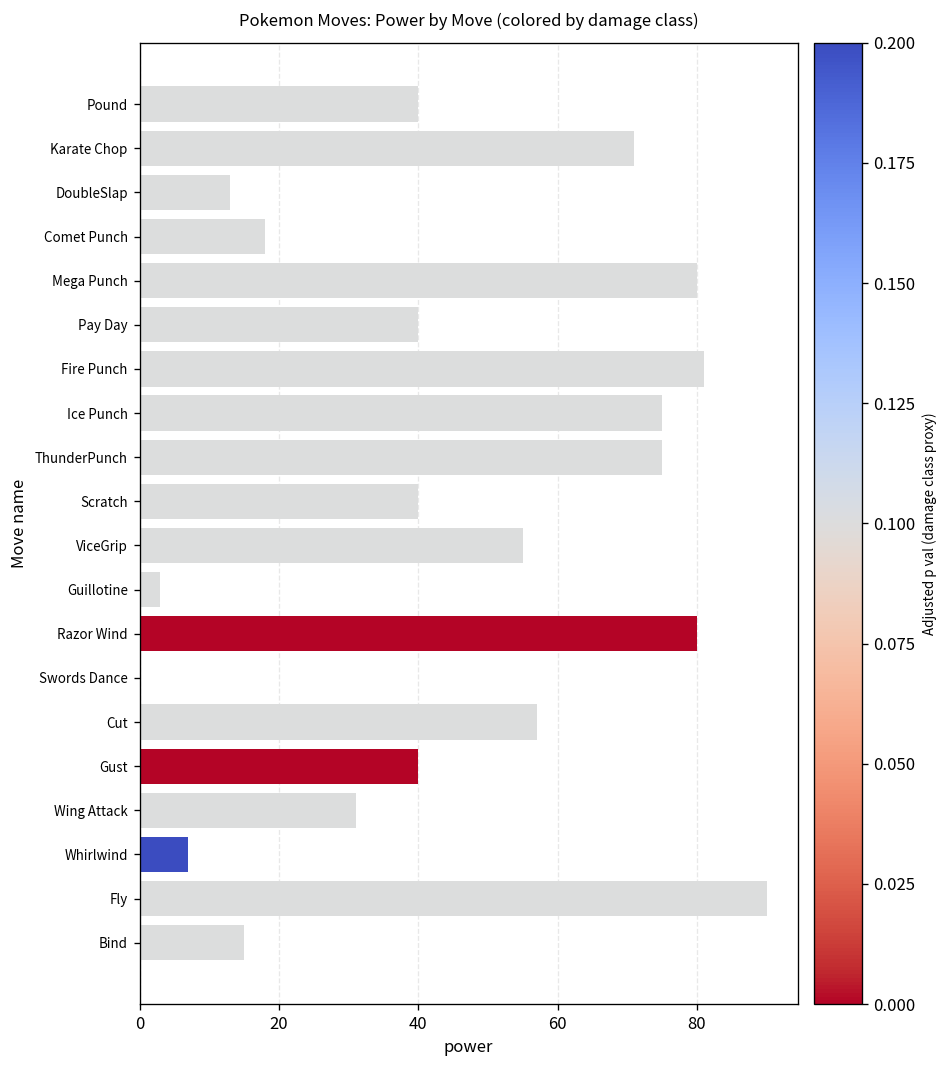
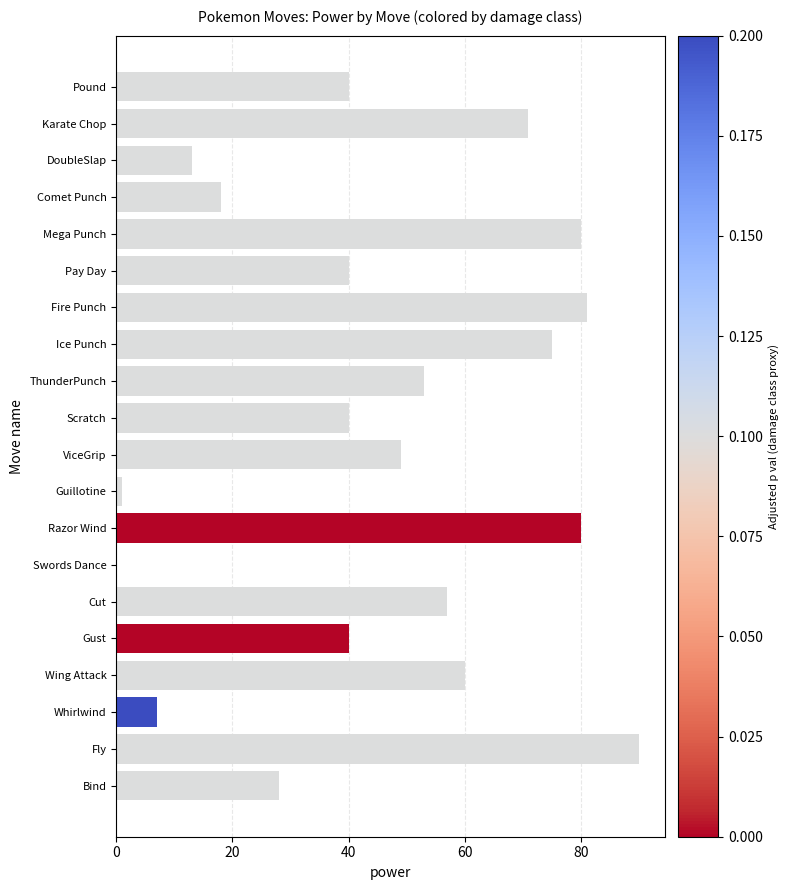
  {
    "Pound": 40,
    "Karate Chop": 71,
    "DoubleSlap": 13,
    "Comet Punch": 18,
    "Mega Punch": 80,
    "Pay Day": 40,
    "Fire Punch": 81,
    "Ice Punch": 75,
-   "ThunderPunch": 75,
+   "ThunderPunch": 53,
    "Scratch": 40,
-   "ViceGrip": 55,
-   "Guillotine": 3,
+   "ViceGrip": 49,
+   "Guillotine": 1,
    "Razor Wind": 80,
    "Swords Dance": 0,
    "Cut": 57,
    "Gust": 40,
-   "Wing Attack": 31,
+   "Wing Attack": 60,
    "Whirlwind": 7,
    "Fly": 90,
-   "Bind": 15
+   "Bind": 28
  }
